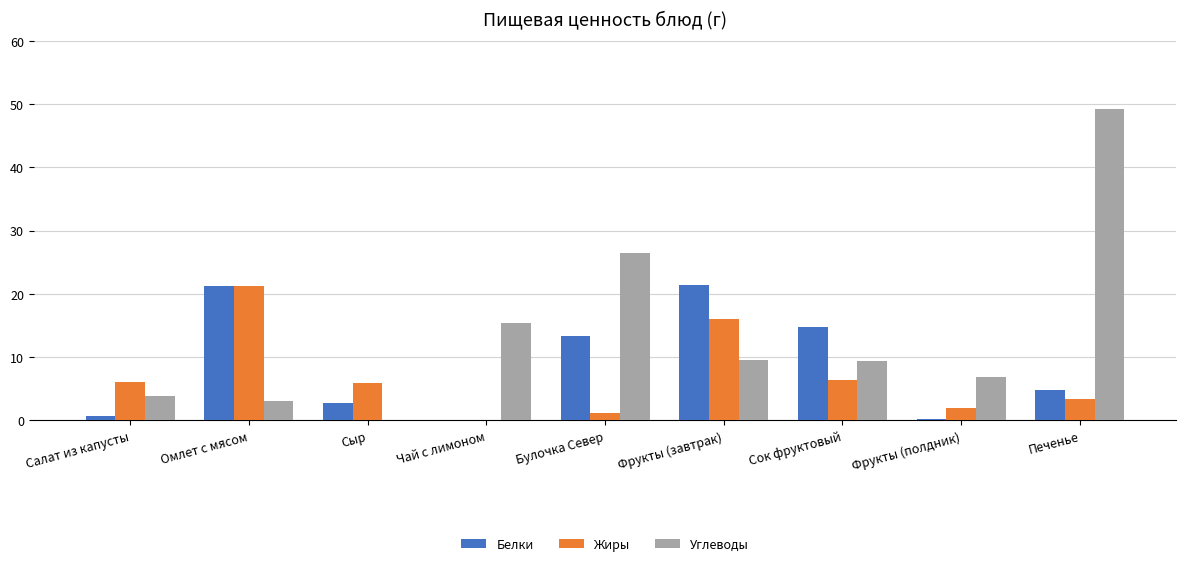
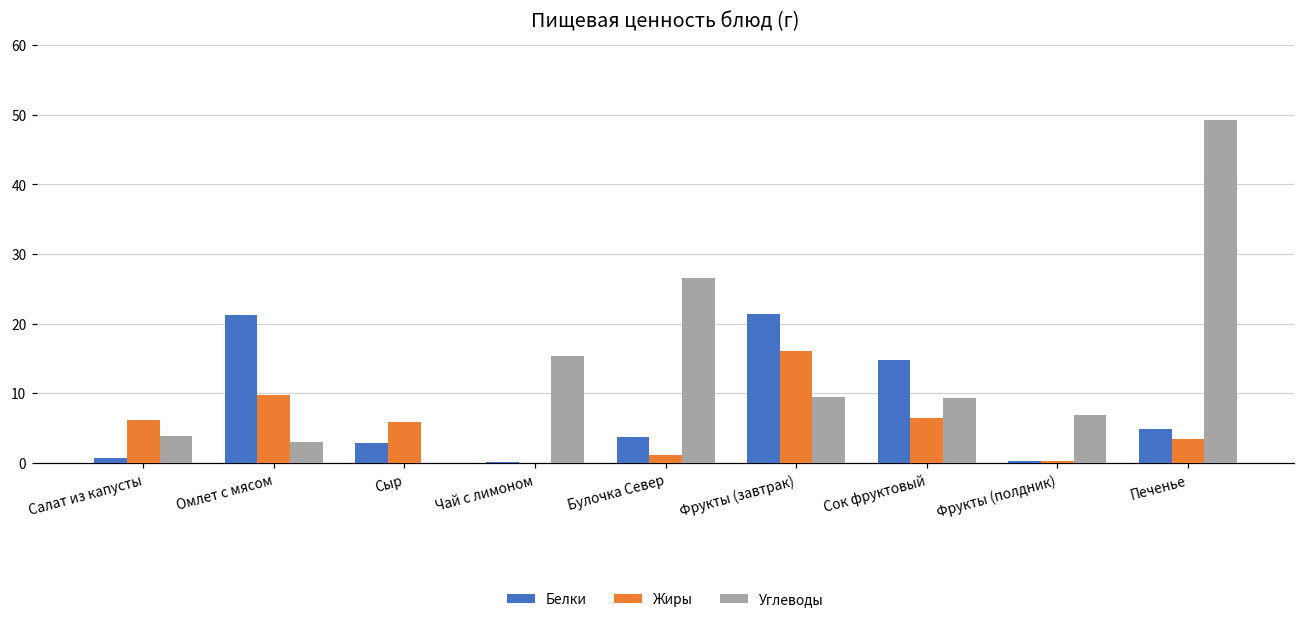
  {
    "Белки": {
      "Салат из капусты": 1,
      "Омлет с мясом": 21,
      "Сыр": 3,
-     "Булочка Север": 13,
+     "Булочка Север": 4,
      "Фрукты (завтрак)": 21,
      "Сок фруктовый": 15,
      "Печенье": 5
    },
    "Жиры": {
      "Салат из капусты": 6,
-     "Омлет с мясом": 21,
+     "Омлет с мясом": 10,
      "Сыр": 6,
      "Булочка Север": 1,
      "Фрукты (завтрак)": 16,
      "Сок фруктовый": 6,
-     "Фрукты (полдник)": 2,
+     "Фрукты (полдник)": 0,
      "Печенье": 3
    },
    "Углеводы": {
      "Салат из капусты": 4,
      "Омлет с мясом": 3,
      "Сыр": 0,
      "Чай с лимоном": 15,
      "Булочка Север": 27,
      "Фрукты (завтрак)": 10,
      "Сок фруктовый": 9,
      "Фрукты (полдник)": 7,
      "Печенье": 49
    }
  }
